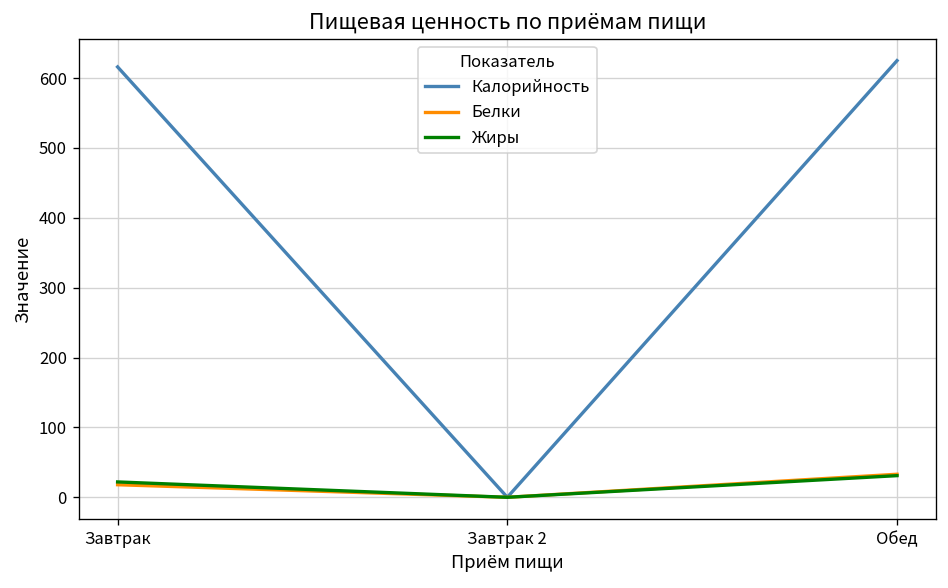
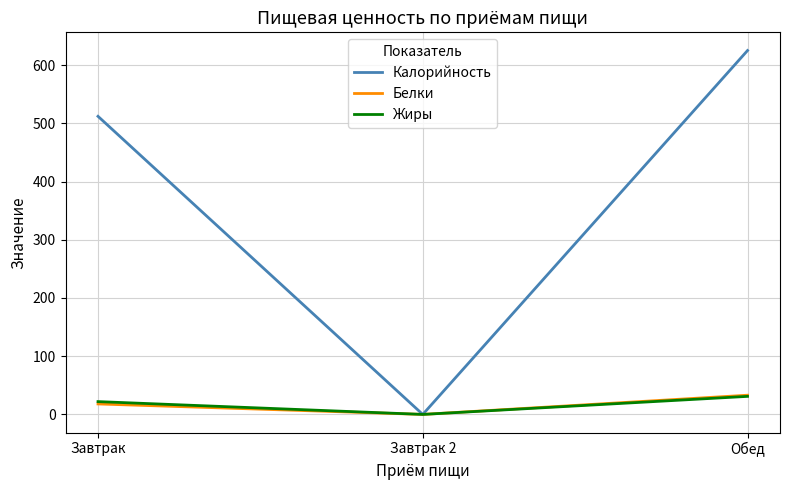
  {
    "Калорийность": {
-     "Завтрак": 620,
+     "Завтрак": 510,
      "Обед": 630
    }
  }
